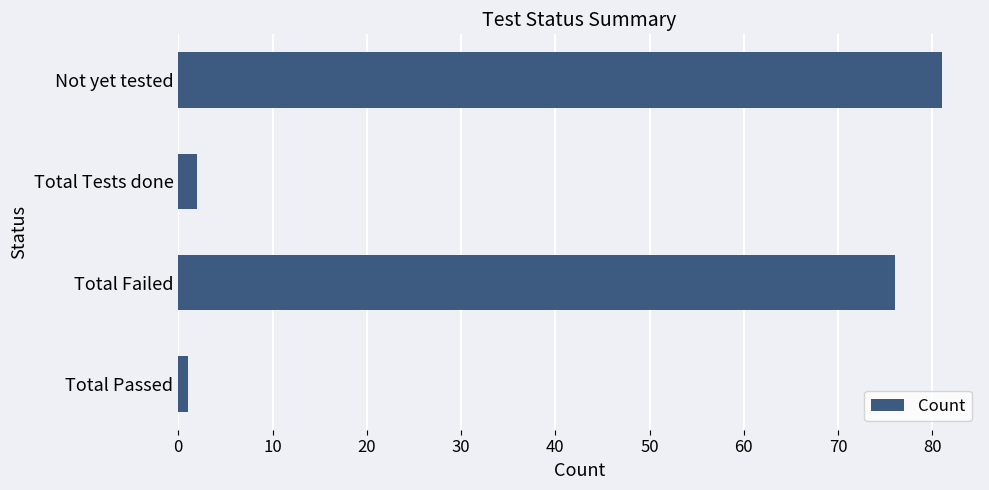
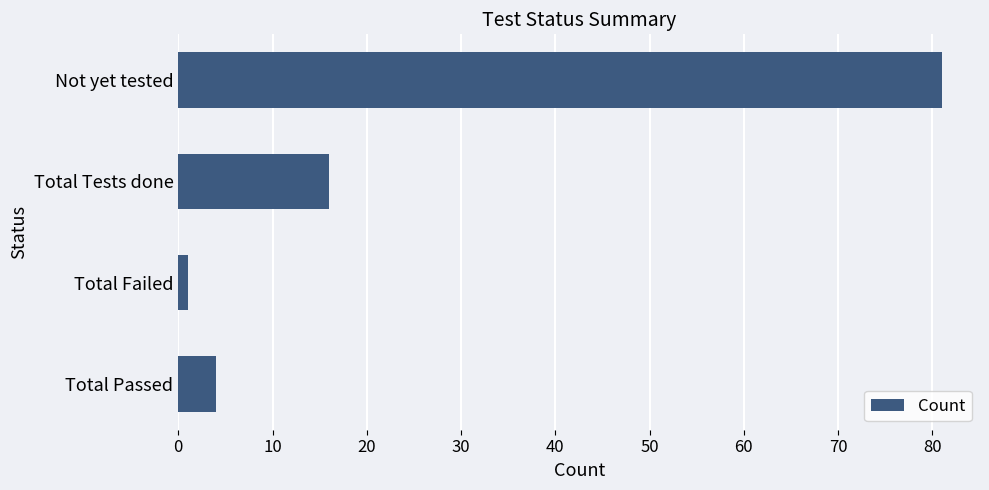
  {
    "Not yet tested": 81,
-   "Total Tests done": 2,
-   "Total Failed": 76,
-   "Total Passed": 1
+   "Total Tests done": 16,
+   "Total Failed": 1,
+   "Total Passed": 4
  }
